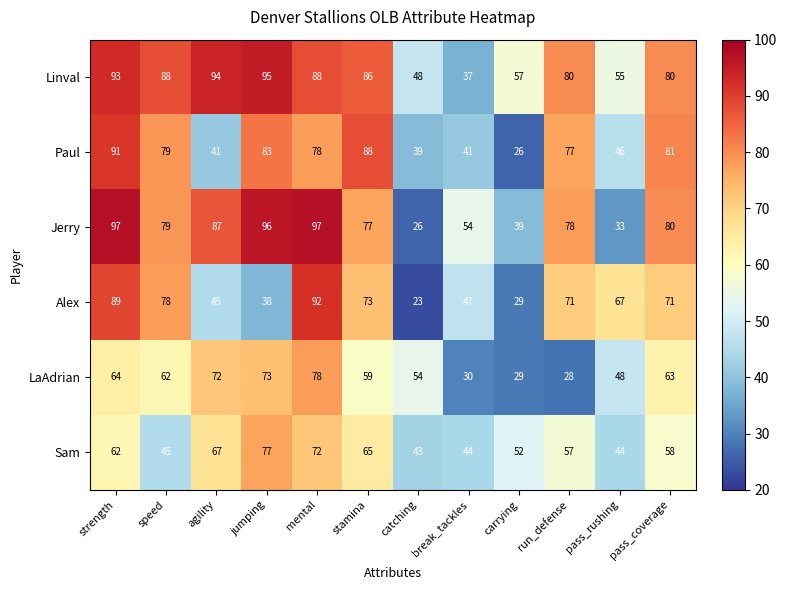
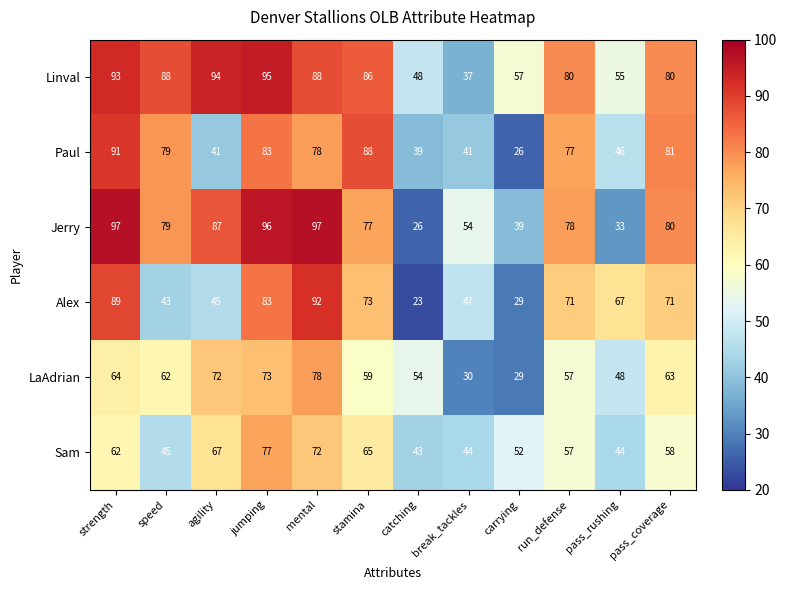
  {
    "Linval": {
      "strength": 93,
      "speed": 88,
      "agility": 94,
      "jumping": 95,
      "mental": 88,
      "stamina": 86,
      "catching": 48,
      "break_tackles": 37,
      "carrying": 57,
      "run_defense": 80,
      "pass_rushing": 55,
      "pass_coverage": 80
    },
    "Paul": {
      "strength": 91,
      "speed": 79,
      "agility": 41,
      "jumping": 83,
      "mental": 78,
      "stamina": 88,
      "catching": 39,
      "break_tackles": 41,
      "carrying": 26,
      "run_defense": 77,
      "pass_rushing": 46,
      "pass_coverage": 81
    },
    "Jerry": {
      "strength": 97,
      "speed": 79,
      "agility": 87,
      "jumping": 96,
      "mental": 97,
      "stamina": 77,
      "catching": 26,
      "break_tackles": 54,
      "carrying": 39,
      "run_defense": 78,
      "pass_rushing": 33,
      "pass_coverage": 80
    },
    "Alex": {
      "strength": 89,
-     "speed": 78,
+     "speed": 43,
      "agility": 45,
-     "jumping": 38,
+     "jumping": 83,
      "mental": 92,
      "stamina": 73,
      "catching": 23,
      "break_tackles": 47,
      "carrying": 29,
      "run_defense": 71,
      "pass_rushing": 67,
      "pass_coverage": 71
    },
    "LaAdrian": {
      "strength": 64,
      "speed": 62,
      "agility": 72,
      "jumping": 73,
      "mental": 78,
      "stamina": 59,
      "catching": 54,
      "break_tackles": 30,
      "carrying": 29,
-     "run_defense": 28,
+     "run_defense": 57,
      "pass_rushing": 48,
      "pass_coverage": 63
    },
    "Sam": {
      "strength": 62,
      "speed": 45,
      "agility": 67,
      "jumping": 77,
      "mental": 72,
      "stamina": 65,
      "catching": 43,
      "break_tackles": 44,
      "carrying": 52,
      "run_defense": 57,
      "pass_rushing": 44,
      "pass_coverage": 58
    }
  }
